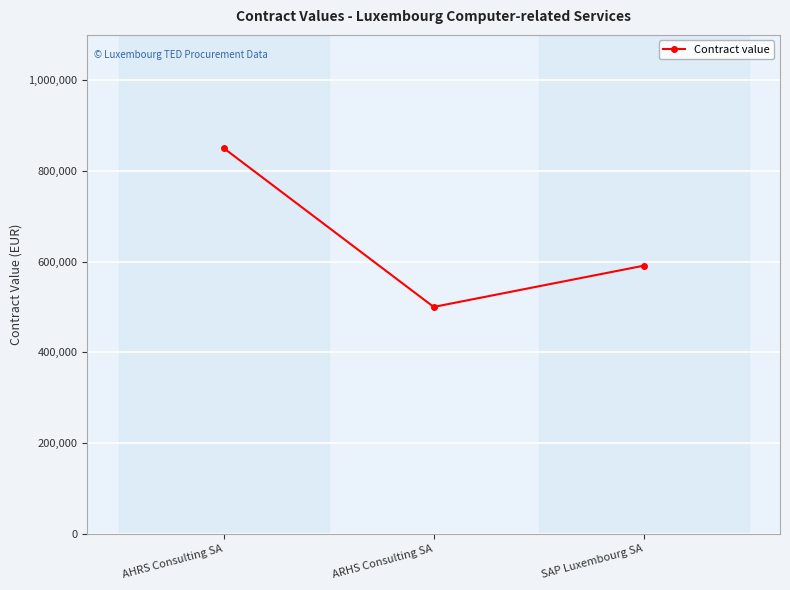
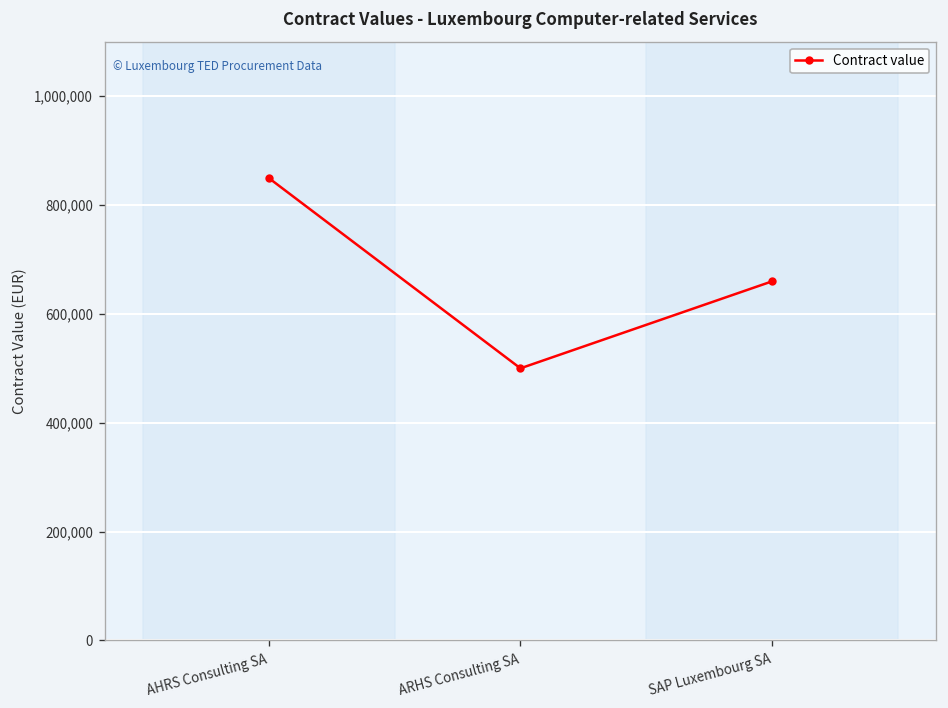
  {
    "AHRS Consulting SA": "850,000",
    "ARHS Consulting SA": "500,000",
-   "SAP Luxembourg SA": "590,000"
+   "SAP Luxembourg SA": "660,000"
  }
